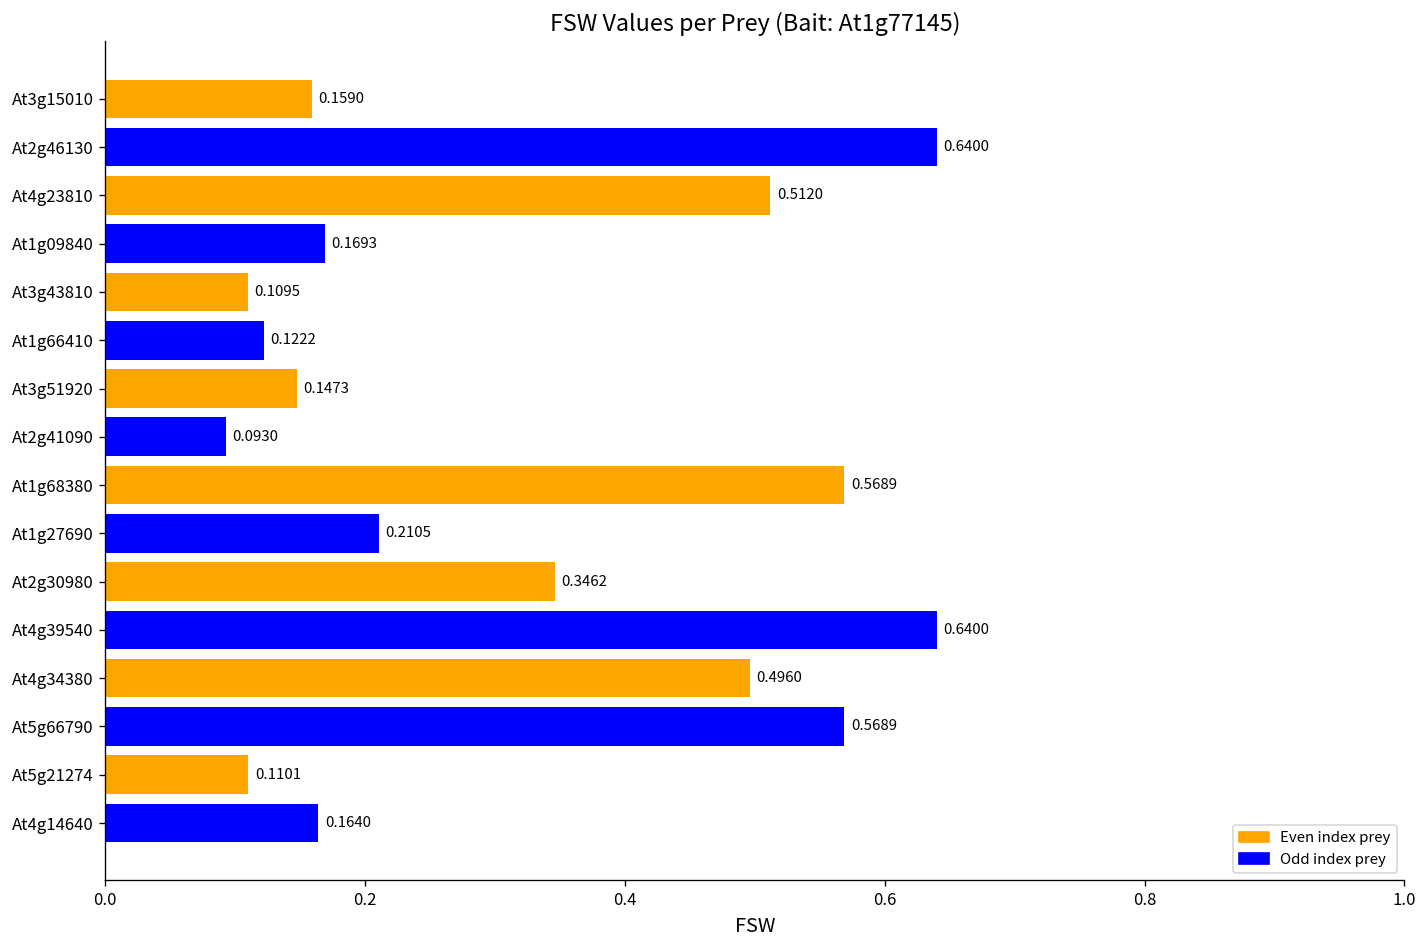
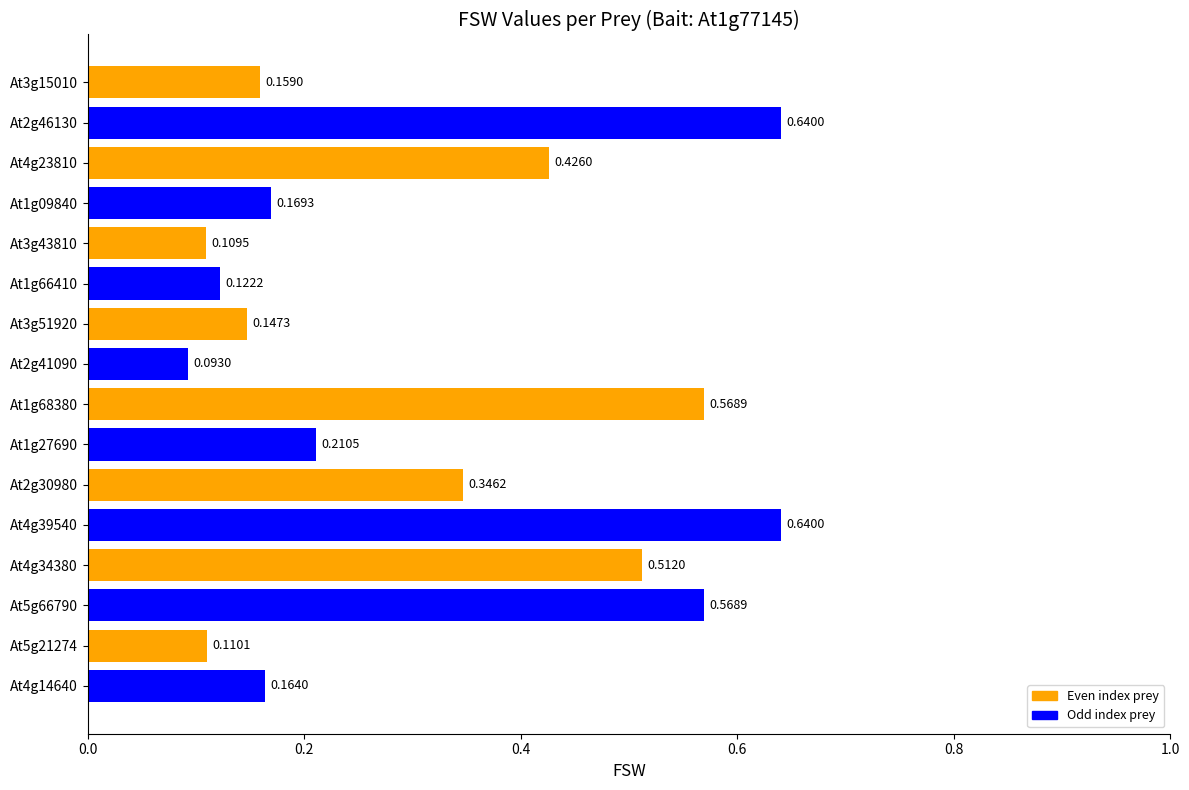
  {
    "At3g15010": 0.1590,
    "At2g46130": 0.6400,
-   "At4g23810": 0.5120,
+   "At4g23810": 0.4260,
    "At1g09840": 0.1693,
    "At3g43810": 0.1095,
    "At1g66410": 0.1222,
    "At3g51920": 0.1473,
    "At2g41090": 0.0930,
    "At1g68380": 0.5689,
    "At1g27690": 0.2105,
    "At2g30980": 0.3462,
    "At4g39540": 0.6400,
-   "At4g34380": 0.4960,
+   "At4g34380": 0.5120,
    "At5g66790": 0.5689,
    "At5g21274": 0.1101,
    "At4g14640": 0.1640
  }
